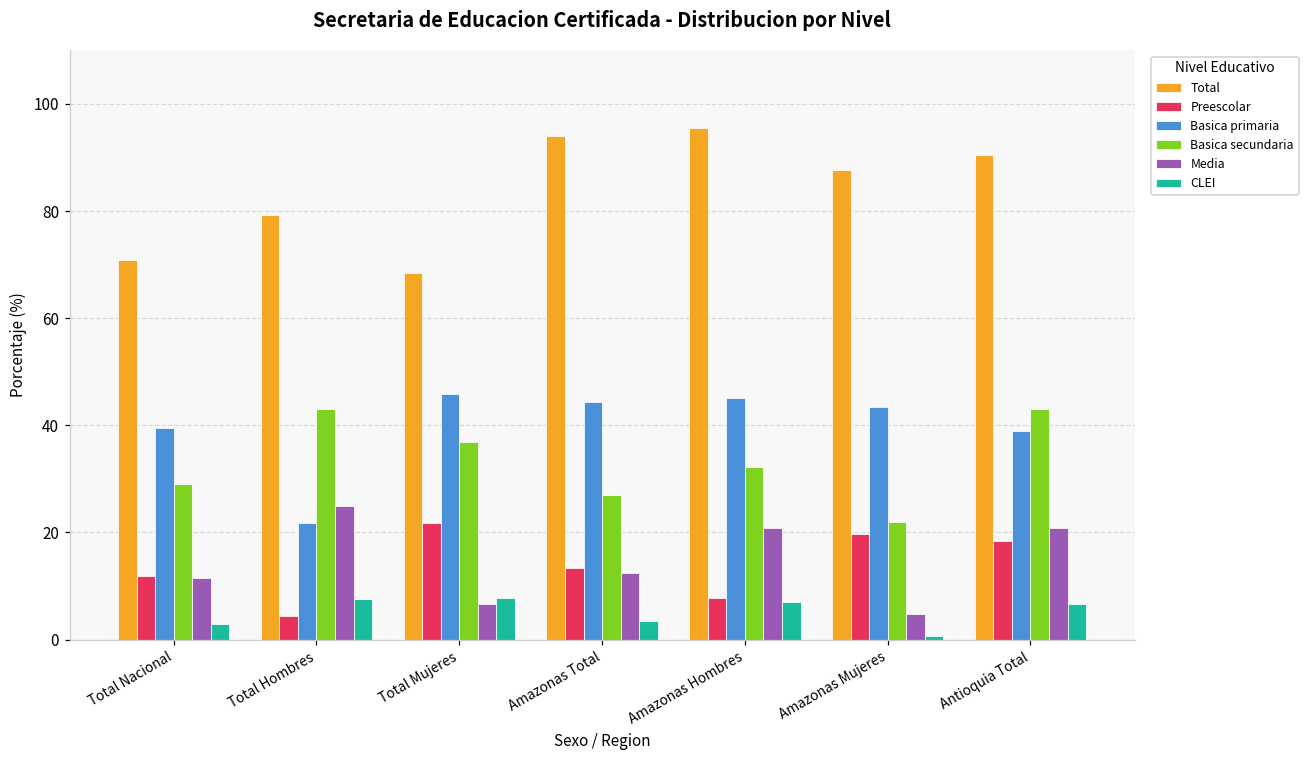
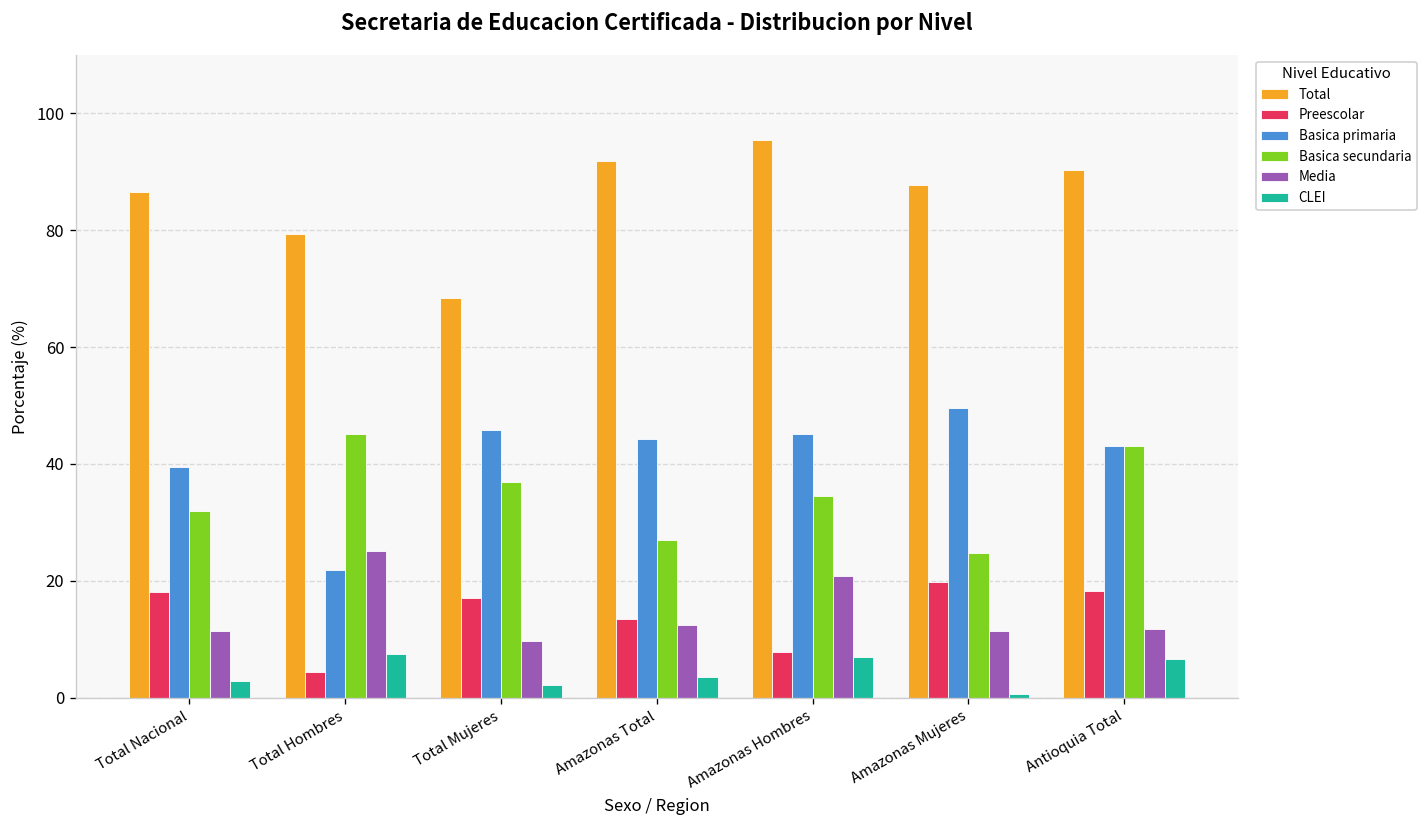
  {
    "Total": {
-     "Total Nacional": 71,
+     "Total Nacional": 87,
      "Total Hombres": 79,
      "Total Mujeres": 68,
-     "Amazonas Total": 94,
+     "Amazonas Total": 92,
      "Amazonas Hombres": 96,
      "Amazonas Mujeres": 88,
      "Antioquia Total": 90
    },
    "Preescolar": {
-     "Total Nacional": 12,
+     "Total Nacional": 18,
      "Total Hombres": 4,
-     "Total Mujeres": 22,
+     "Total Mujeres": 17,
      "Amazonas Total": 13,
      "Amazonas Hombres": 8,
      "Amazonas Mujeres": 20,
      "Antioquia Total": 18
    },
    "Basica primaria": {
      "Total Nacional": 39,
      "Total Hombres": 22,
      "Total Mujeres": 46,
      "Amazonas Total": 44,
      "Amazonas Hombres": 45,
-     "Amazonas Mujeres": 43,
-     "Antioquia Total": 39
+     "Amazonas Mujeres": 50,
+     "Antioquia Total": 43
    },
    "Basica secundaria": {
-     "Total Nacional": 29,
-     "Total Hombres": 43,
+     "Total Nacional": 32,
+     "Total Hombres": 45,
      "Total Mujeres": 37,
      "Amazonas Total": 27,
-     "Amazonas Hombres": 32,
-     "Amazonas Mujeres": 22,
+     "Amazonas Hombres": 34,
+     "Amazonas Mujeres": 25,
      "Antioquia Total": 43
    },
    "Media": {
      "Total Nacional": 11,
      "Total Hombres": 25,
-     "Total Mujeres": 7,
+     "Total Mujeres": 10,
      "Amazonas Total": 12,
      "Amazonas Hombres": 21,
-     "Amazonas Mujeres": 5,
-     "Antioquia Total": 21
+     "Amazonas Mujeres": 11,
+     "Antioquia Total": 12
    },
    "CLEI": {
      "Total Nacional": 3,
      "Total Hombres": 7,
-     "Total Mujeres": 8,
+     "Total Mujeres": 2,
      "Amazonas Total": 4,
      "Amazonas Hombres": 7,
      "Amazonas Mujeres": 1,
      "Antioquia Total": 7
    }
  }
